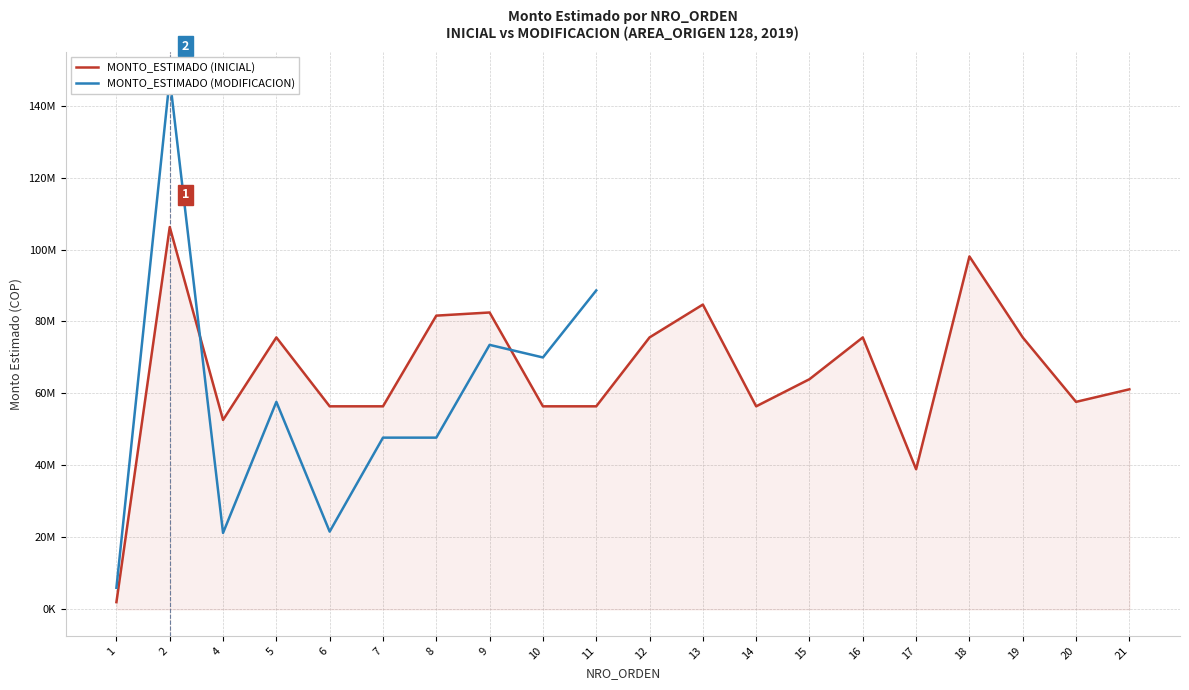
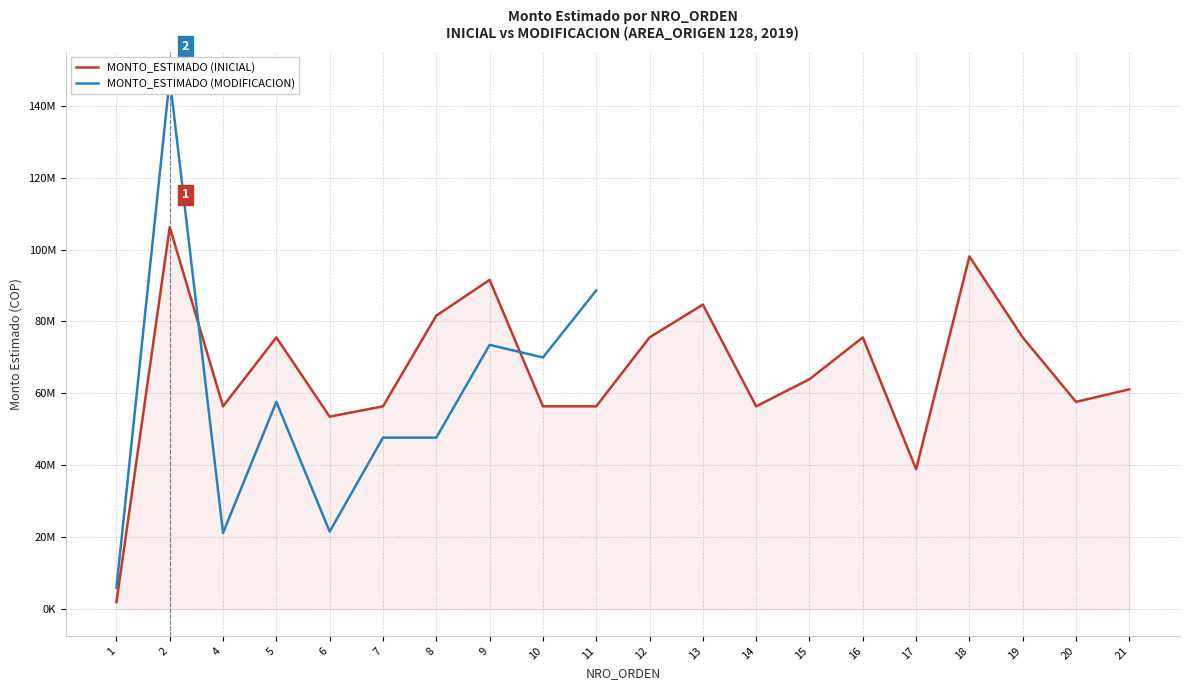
  {
    "MONTO_ESTIMADO (INICIAL)": {
      "1": 2000000,
      "2": 106000000,
-     "4": 53000000,
+     "4": 56000000,
      "5": 76000000,
-     "6": 56000000,
+     "6": 54000000,
      "7": 56000000,
      "8": 82000000,
-     "9": 83000000,
+     "9": 92000000,
      "10": 56000000,
      "11": 56000000,
      "12": 76000000,
      "13": 85000000,
      "14": 56000000,
      "15": 64000000,
      "16": 76000000,
      "17": 39000000,
      "18": 98000000,
      "19": 76000000,
      "20": 58000000,
      "21": 61000000
    },
    "MONTO_ESTIMADO (MODIFICACION)": {
      "1": 6000000,
      "4": 21000000,
      "5": 58000000,
      "6": 22000000,
      "7": 48000000,
      "8": 48000000,
      "9": 74000000,
      "10": 70000000,
      "11": 89000000
    }
  }
